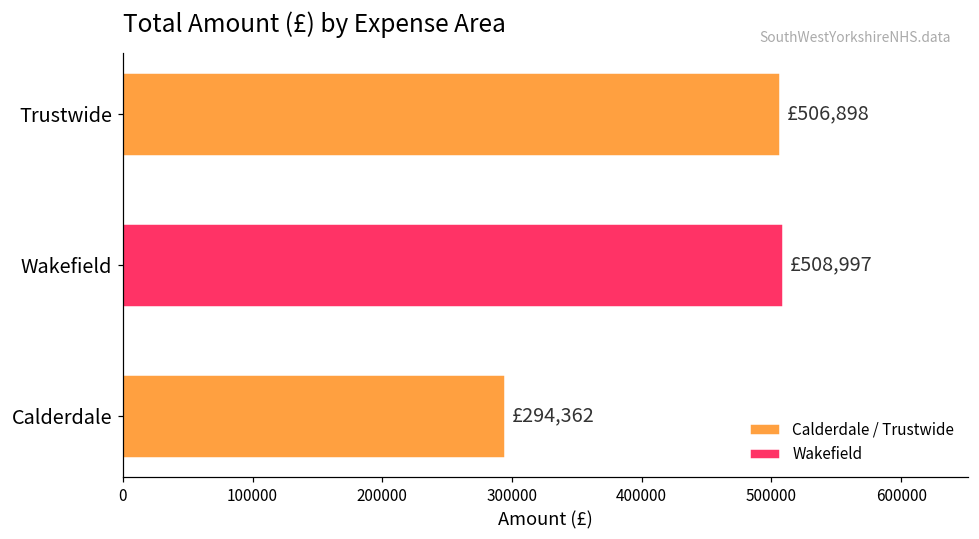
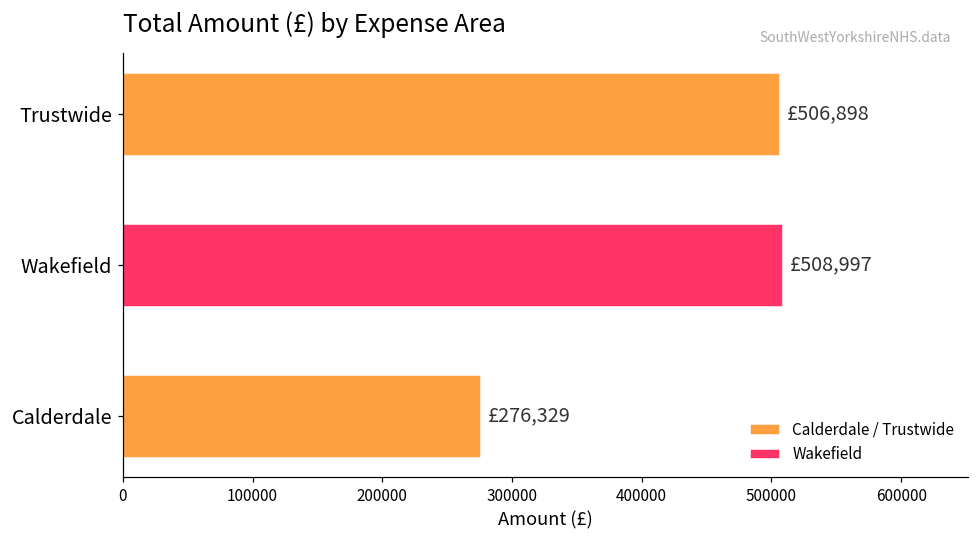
  {
    "Trustwide": "£506,898",
    "Wakefield": "£508,997",
-   "Calderdale": "£294,362"
+   "Calderdale": "£276,329"
  }
